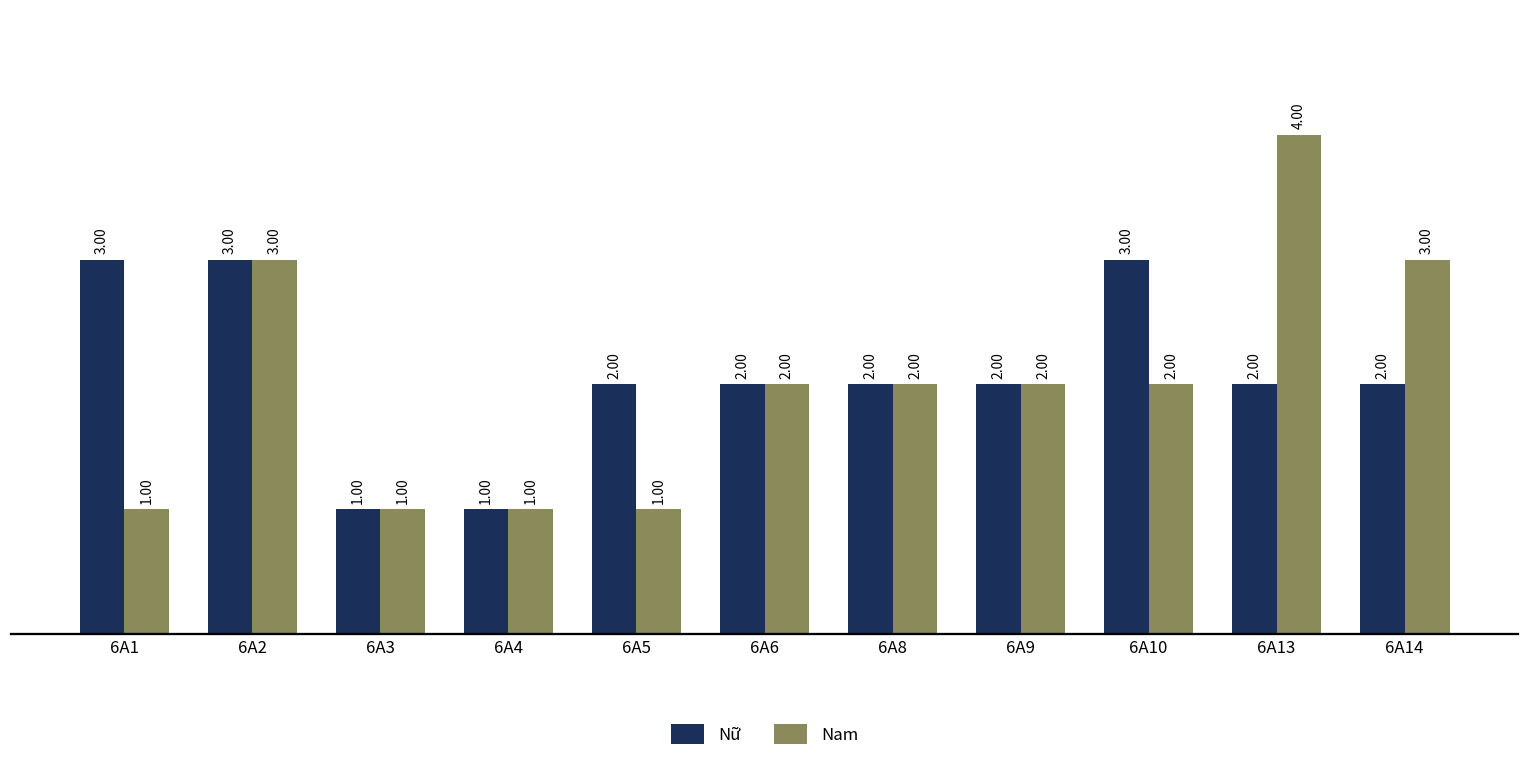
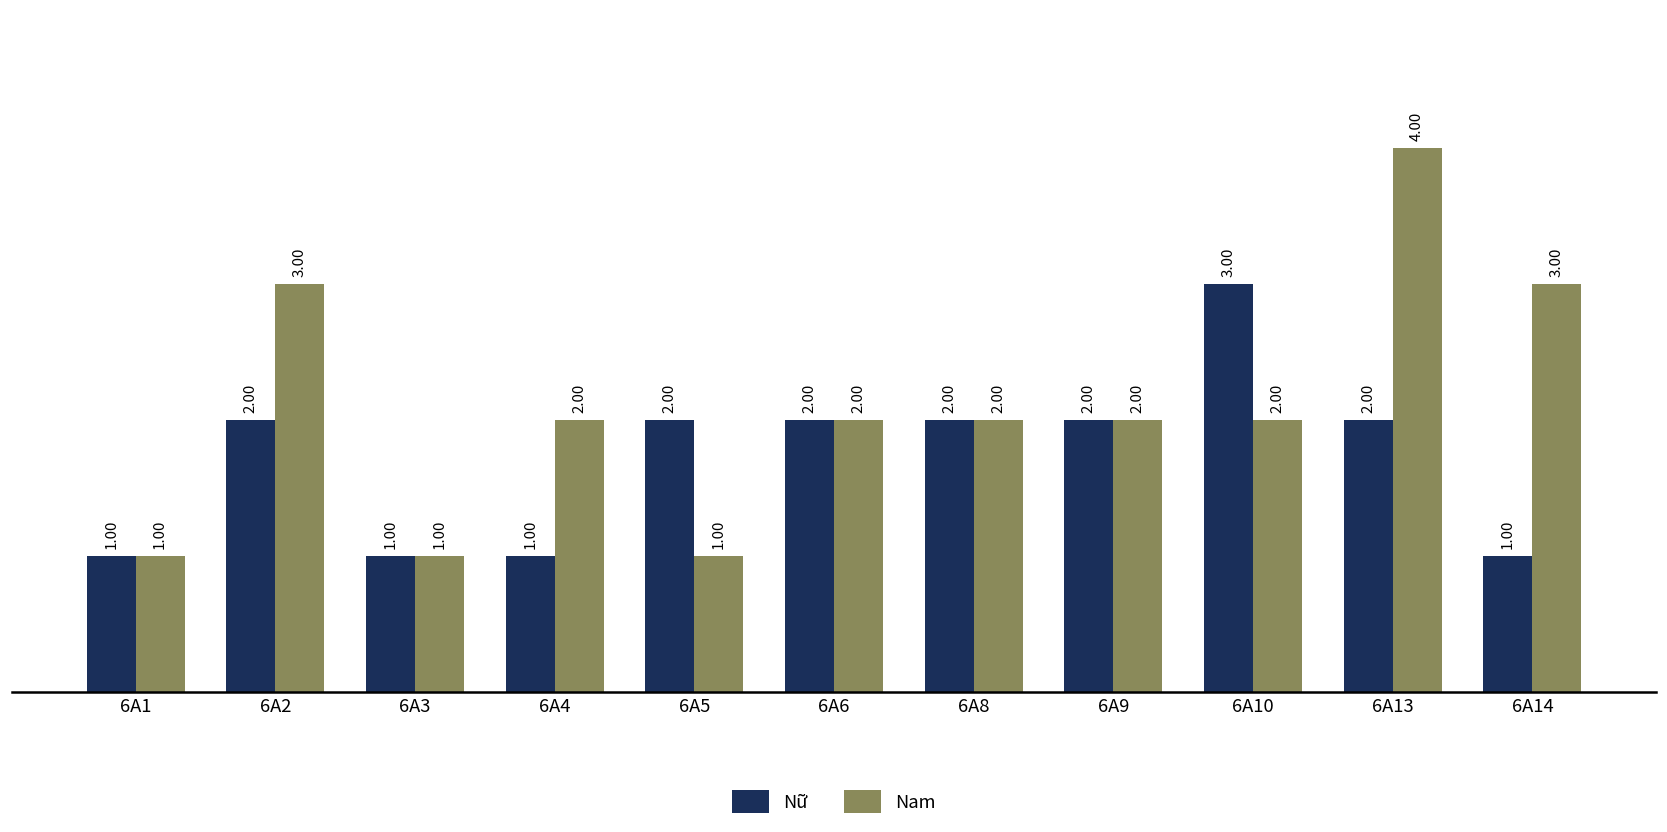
  {
    "Nữ": {
-     "6A1": 3.00,
-     "6A2": 3.00,
+     "6A1": 1.00,
+     "6A2": 2.00,
      "6A3": 1.00,
      "6A4": 1.00,
      "6A5": 2.00,
      "6A6": 2.00,
      "6A8": 2.00,
      "6A9": 2.00,
      "6A10": 3.00,
      "6A13": 2.00,
-     "6A14": 2.00
+     "6A14": 1.00
    },
    "Nam": {
      "6A1": 1.00,
      "6A2": 3.00,
      "6A3": 1.00,
-     "6A4": 1.00,
+     "6A4": 2.00,
      "6A5": 1.00,
      "6A6": 2.00,
      "6A8": 2.00,
      "6A9": 2.00,
      "6A10": 2.00,
      "6A13": 4.00,
      "6A14": 3.00
    }
  }
